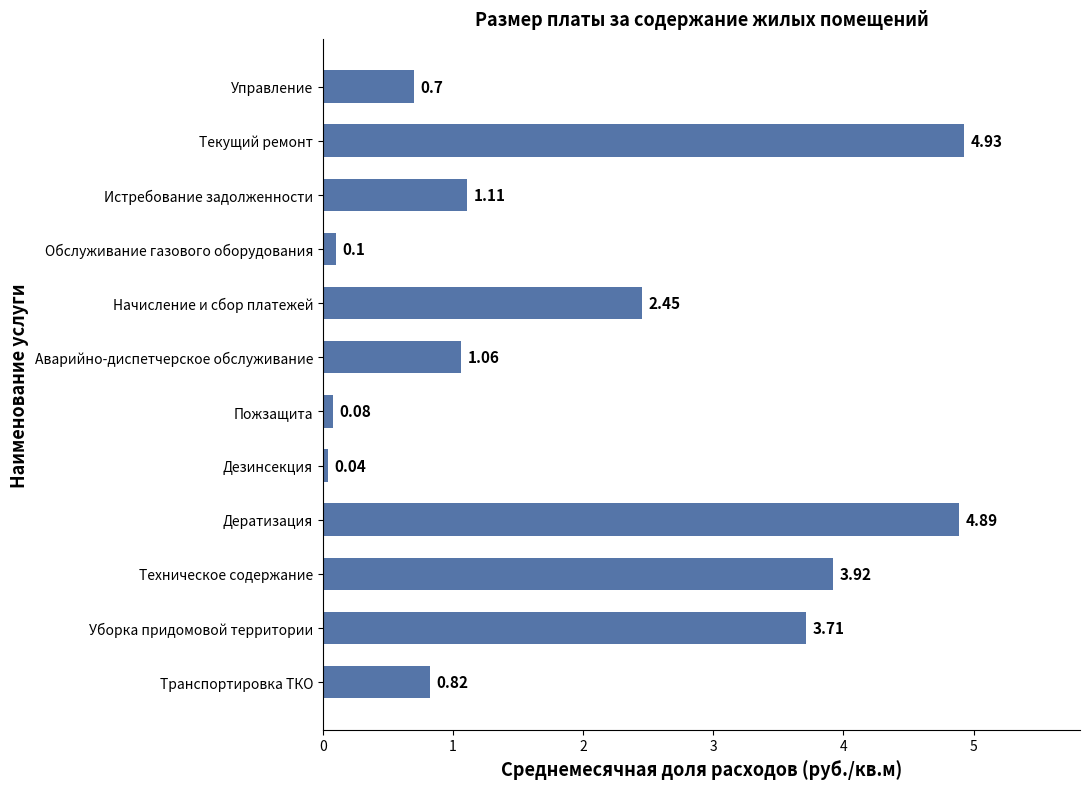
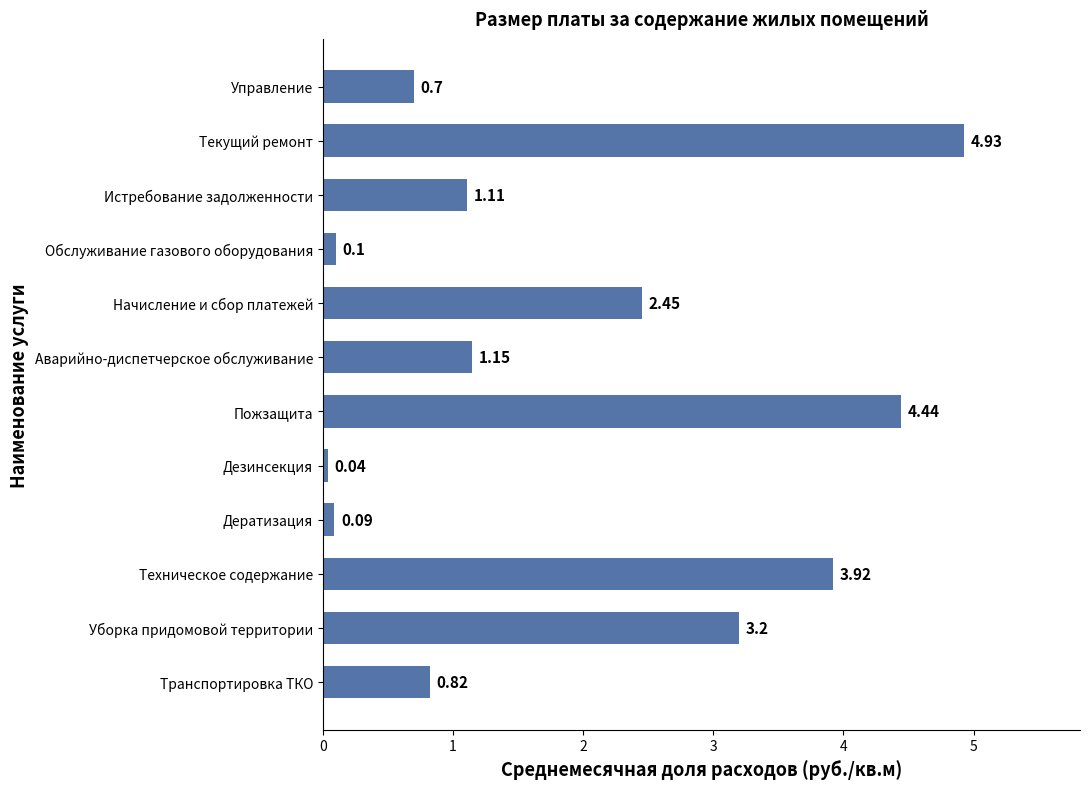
  {
    "Управление": 0.7,
    "Текущий ремонт": 4.93,
    "Истребование задолженности": 1.11,
    "Обслуживание газового оборудования": 0.1,
    "Начисление и сбор платежей": 2.45,
-   "Аварийно-диспетчерское обслуживание": 1.06,
-   "Пожзащита": 0.08,
+   "Аварийно-диспетчерское обслуживание": 1.15,
+   "Пожзащита": 4.44,
    "Дезинсекция": 0.04,
-   "Дератизация": 4.89,
+   "Дератизация": 0.09,
    "Техническое содержание": 3.92,
-   "Уборка придомовой территории": 3.71,
+   "Уборка придомовой территории": 3.2,
    "Транспортировка ТКО": 0.82
  }
